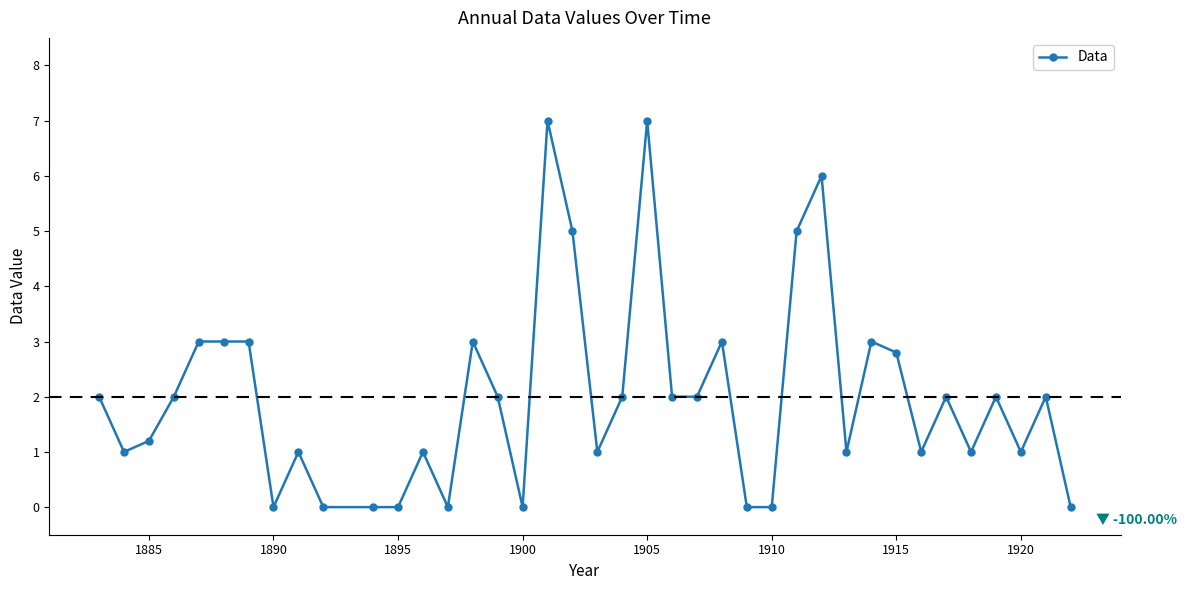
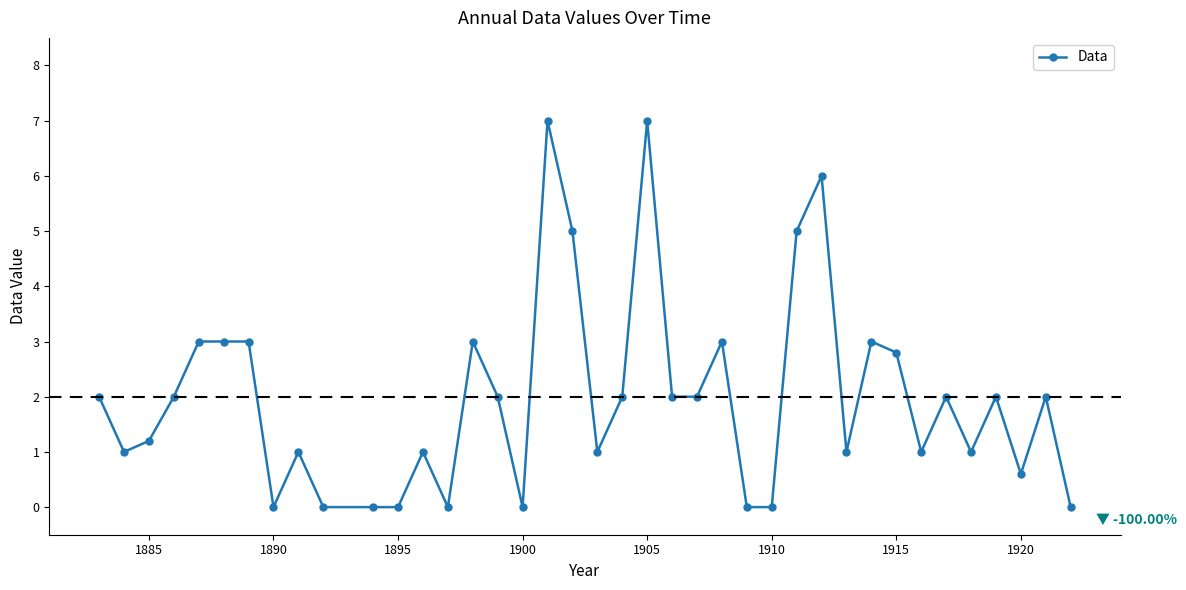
  {
    "1885": 1.2,
    "1890": 0.0,
    "1895": 0.0,
    "1900": 0.0,
    "1905": 7.0,
    "1910": 0.0,
    "1915": 2.8,
-   "1920": 1.0
+   "1920": 0.6
  }
